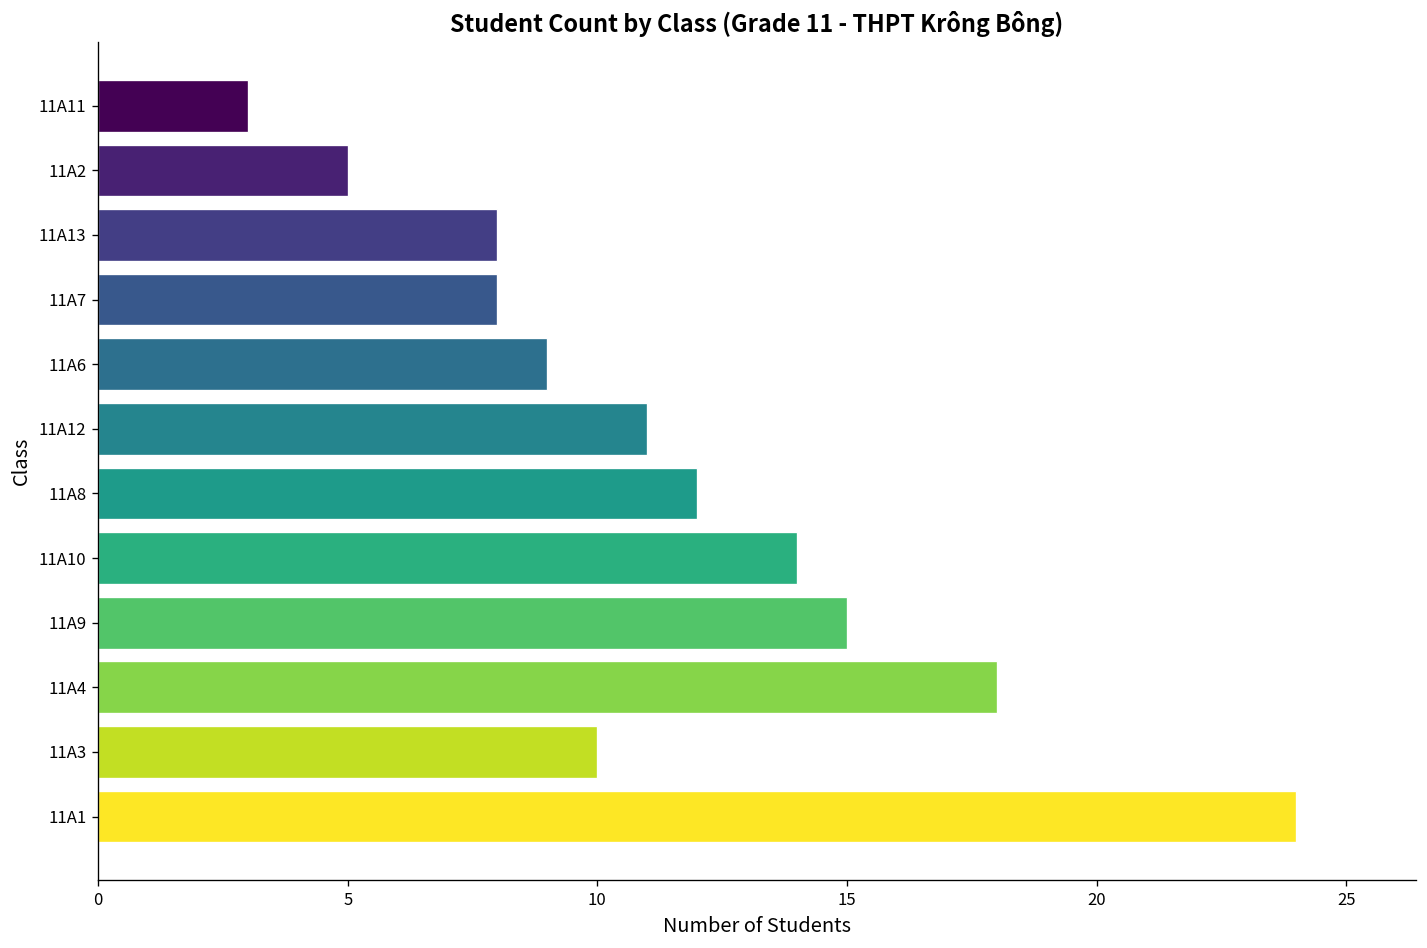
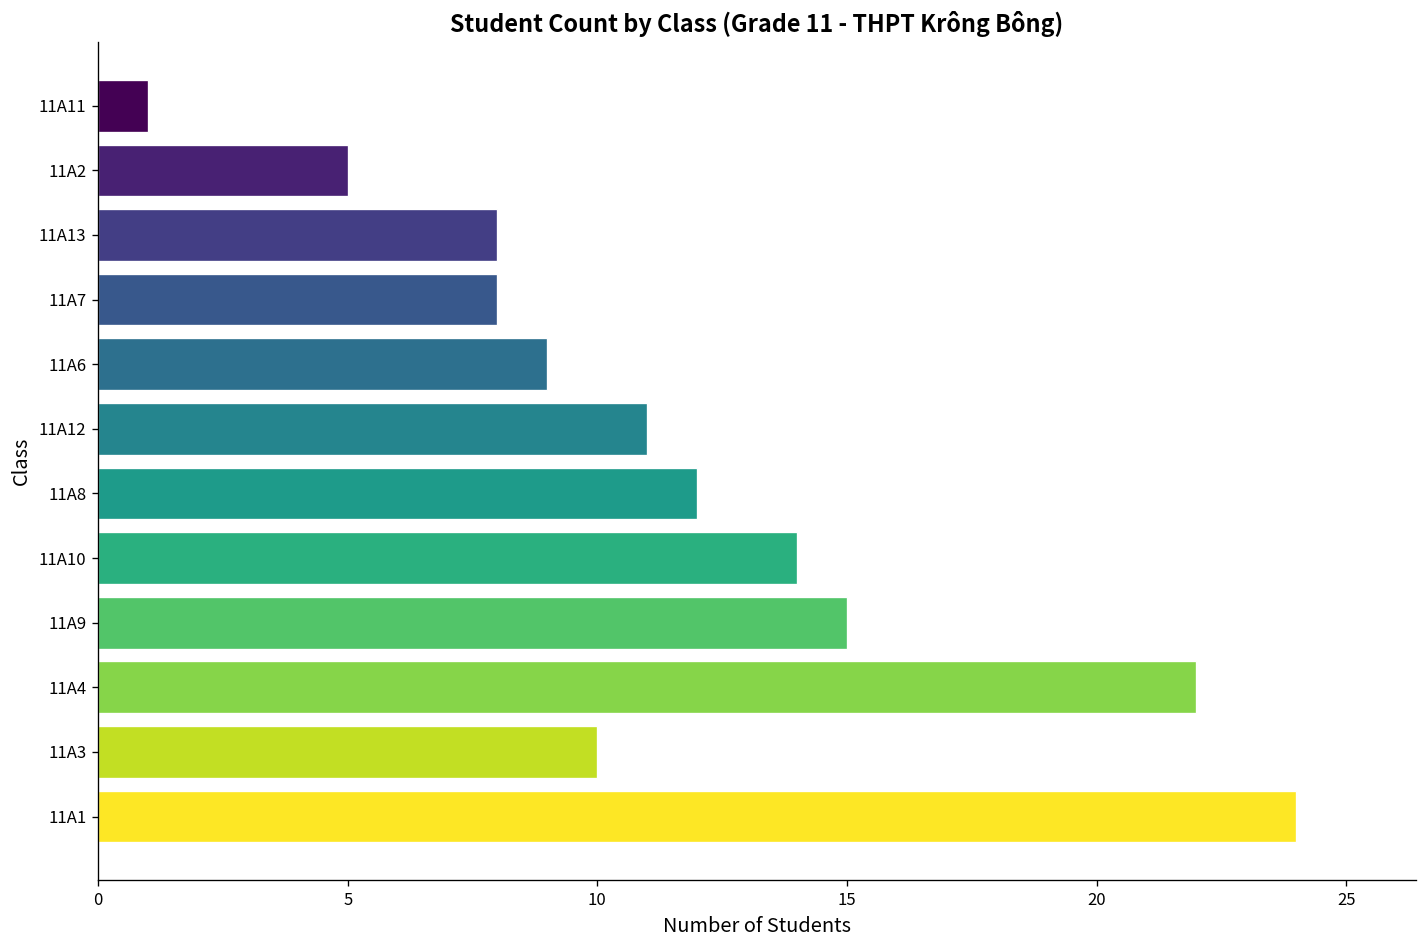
  {
-   "11A11": 3,
+   "11A11": 1,
    "11A2": 5,
    "11A13": 8,
    "11A7": 8,
    "11A6": 9,
    "11A12": 11,
    "11A8": 12,
    "11A10": 14,
    "11A9": 15,
-   "11A4": 18,
+   "11A4": 22,
    "11A3": 10,
    "11A1": 24
  }
